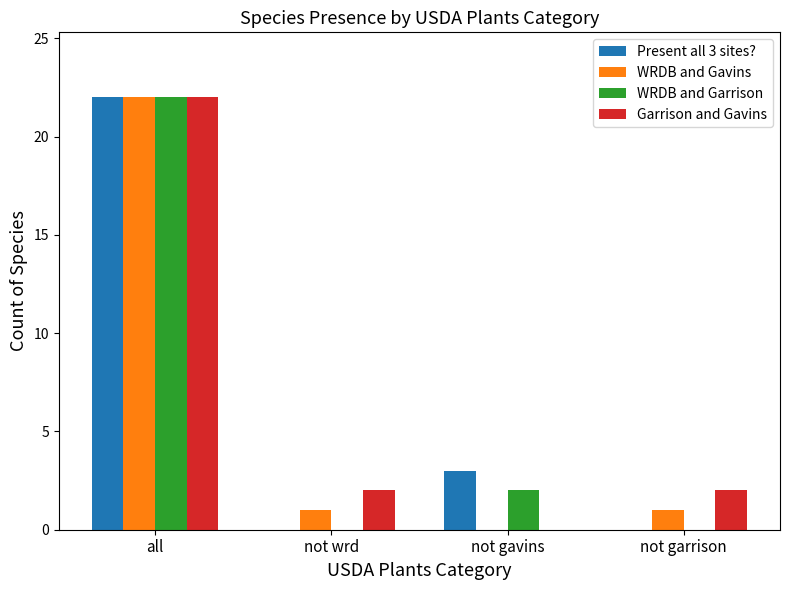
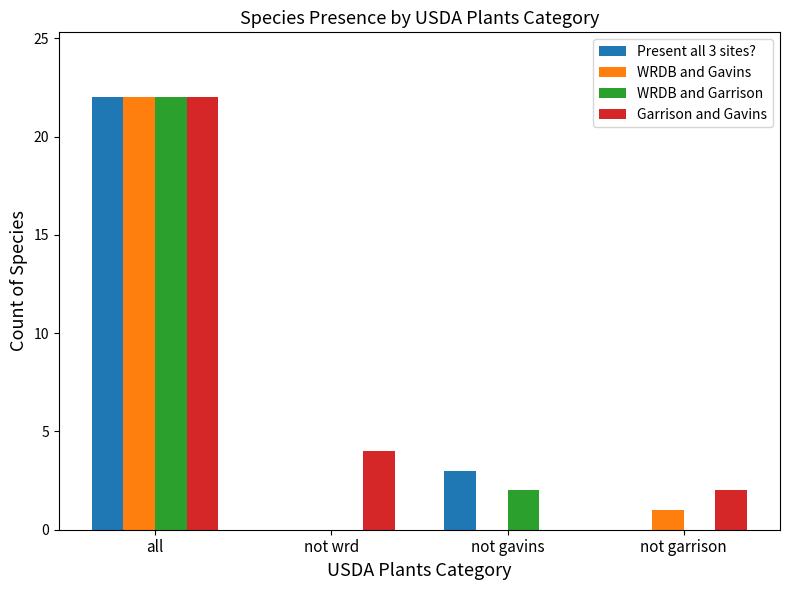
  {
    "Present all 3 sites?": {
      "all": 22,
      "not wrd": 0,
      "not gavins": 3,
      "not garrison": 0
    },
    "WRDB and Gavins": {
      "all": 22,
-     "not wrd": 1,
+     "not wrd": 0,
      "not gavins": 0,
      "not garrison": 1
    },
    "WRDB and Garrison": {
      "all": 22,
      "not wrd": 0,
      "not gavins": 2,
      "not garrison": 0
    },
    "Garrison and Gavins": {
      "all": 22,
-     "not wrd": 2,
+     "not wrd": 4,
      "not gavins": 0,
      "not garrison": 2
    }
  }
